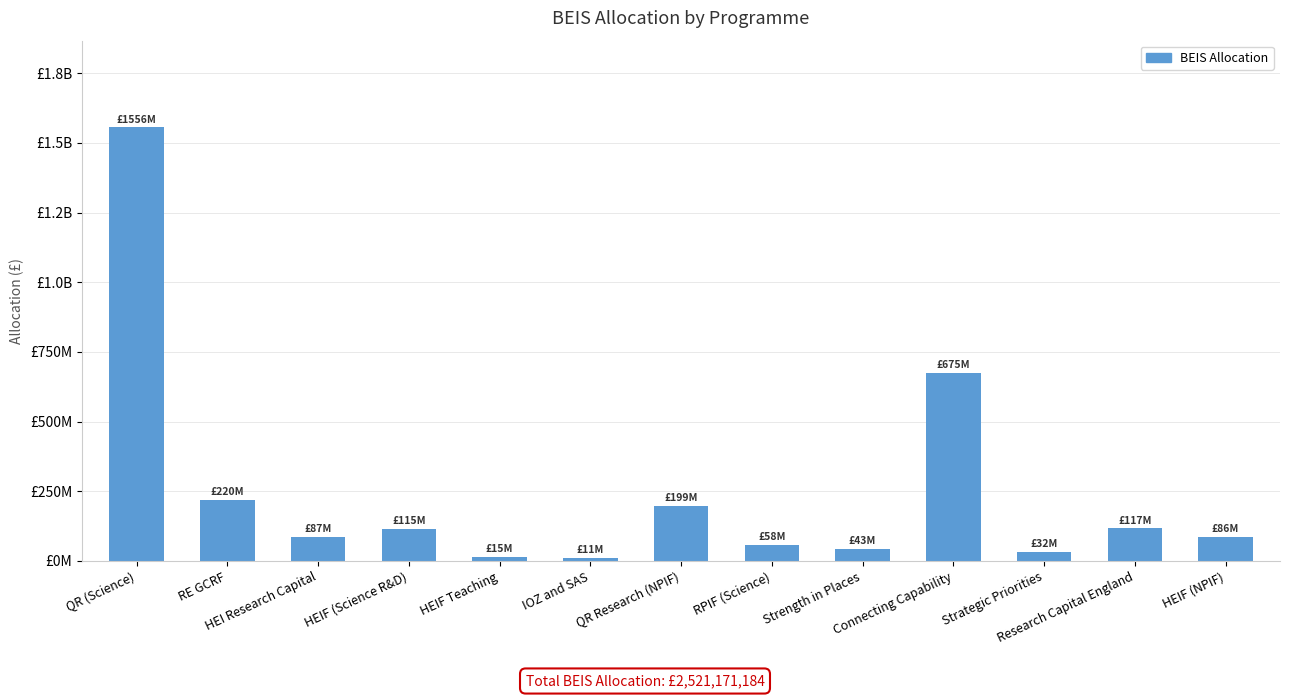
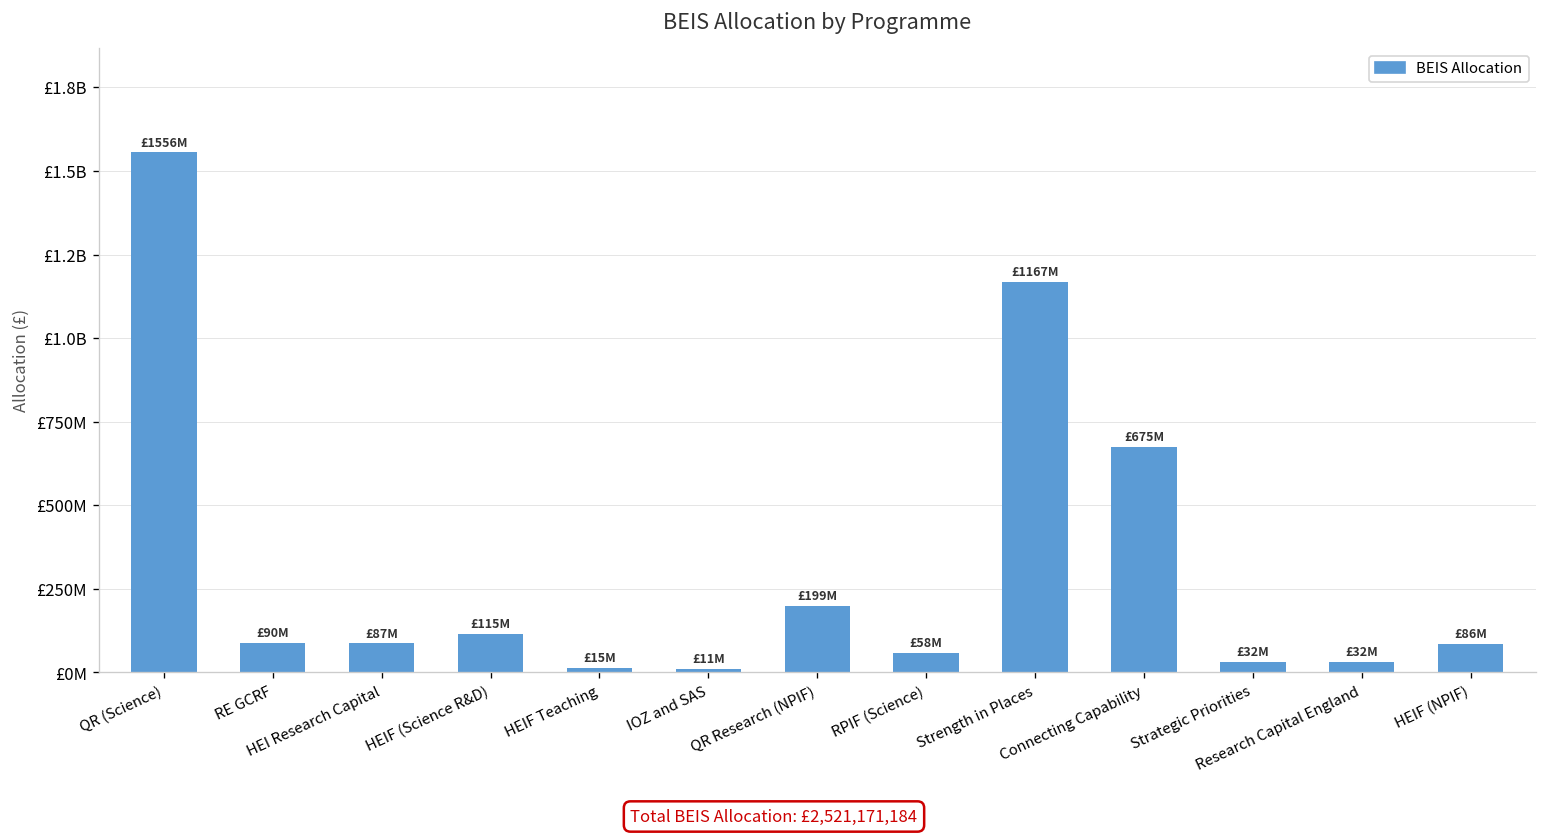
  {
    "QR (Science)": "£1556M",
-   "RE GCRF": "£220M",
+   "RE GCRF": "£90M",
    "HEI Research Capital": "£87M",
    "HEIF (Science R&D)": "£115M",
    "HEIF Teaching": "£15M",
    "IOZ and SAS": "£11M",
    "QR Research (NPIF)": "£199M",
    "RPIF (Science)": "£58M",
-   "Strength in Places": "£43M",
+   "Strength in Places": "£1167M",
    "Connecting Capability": "£675M",
    "Strategic Priorities": "£32M",
-   "Research Capital England": "£117M",
+   "Research Capital England": "£32M",
    "HEIF (NPIF)": "£86M"
  }
